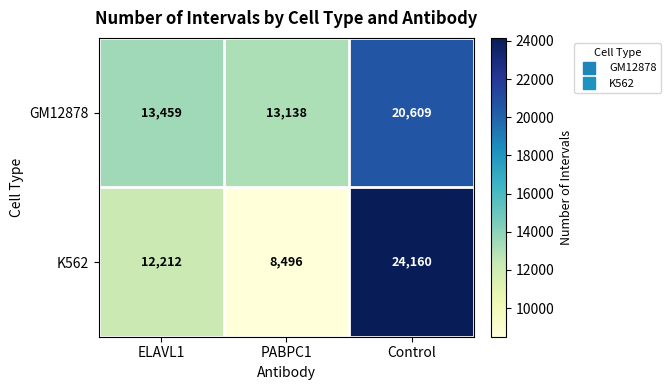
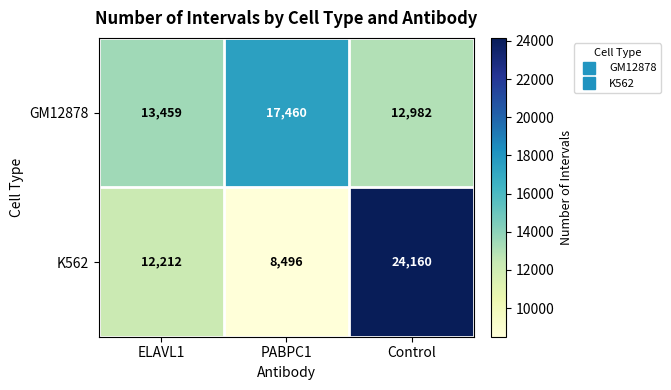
  {
    "GM12878": {
      "ELAVL1": "13,459",
-     "PABPC1": "13,138",
-     "Control": "20,609"
+     "PABPC1": "17,460",
+     "Control": "12,982"
    },
    "K562": {
      "ELAVL1": "12,212",
      "PABPC1": "8,496",
      "Control": "24,160"
    }
  }
